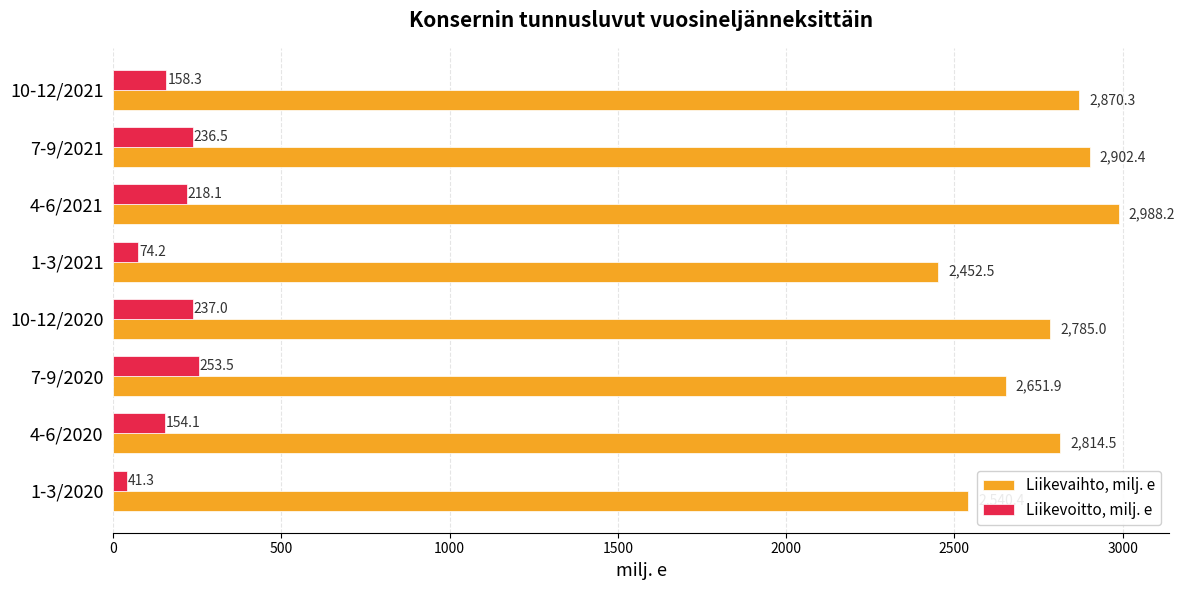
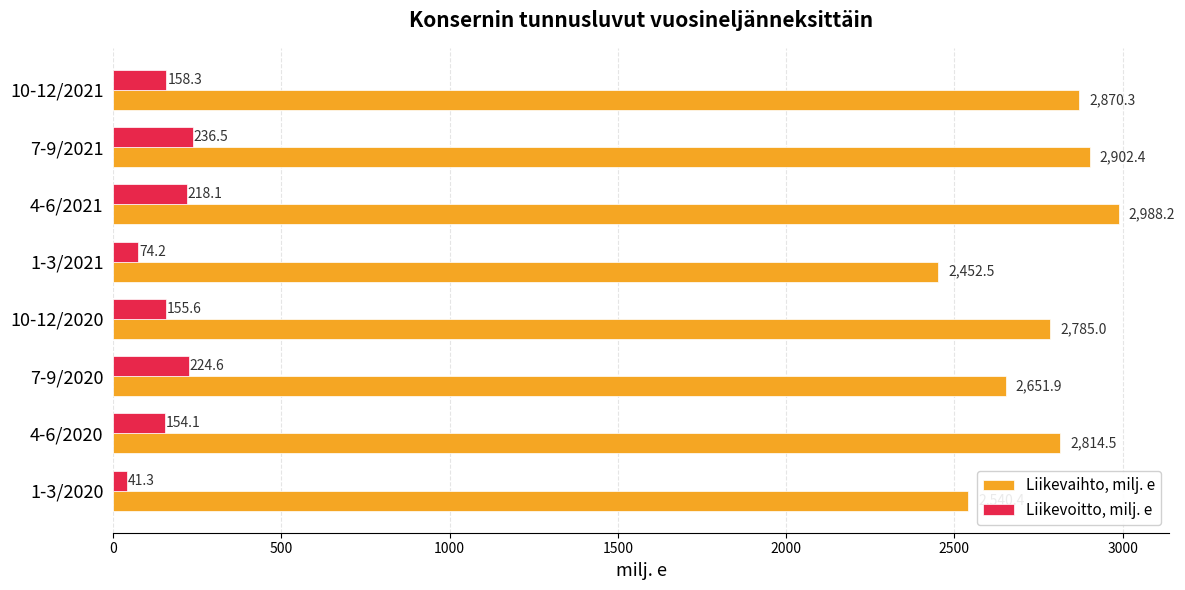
  {
    "Liikevaihto, milj. e": {
      "10-12/2021": "2,870.3",
      "7-9/2021": "2,902.4",
      "4-6/2021": "2,988.2",
      "1-3/2021": "2,452.5",
      "10-12/2020": "2,785.0",
      "7-9/2020": "2,651.9",
      "4-6/2020": "2,814.5"
    },
    "Liikevoitto, milj. e": {
      "10-12/2021": "158.3",
      "7-9/2021": "236.5",
      "4-6/2021": "218.1",
      "1-3/2021": "74.2",
-     "10-12/2020": "237.0",
-     "7-9/2020": "253.5",
+     "10-12/2020": "155.6",
+     "7-9/2020": "224.6",
      "4-6/2020": "154.1",
      "1-3/2020": "41.3"
    }
  }
